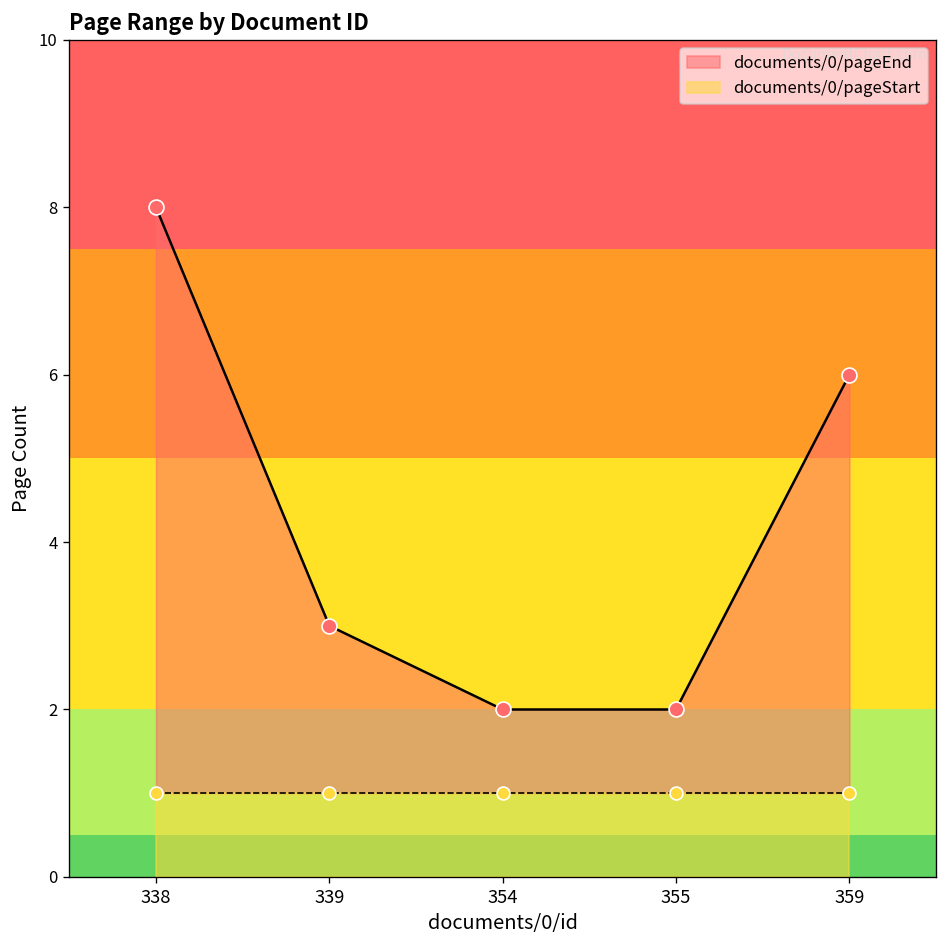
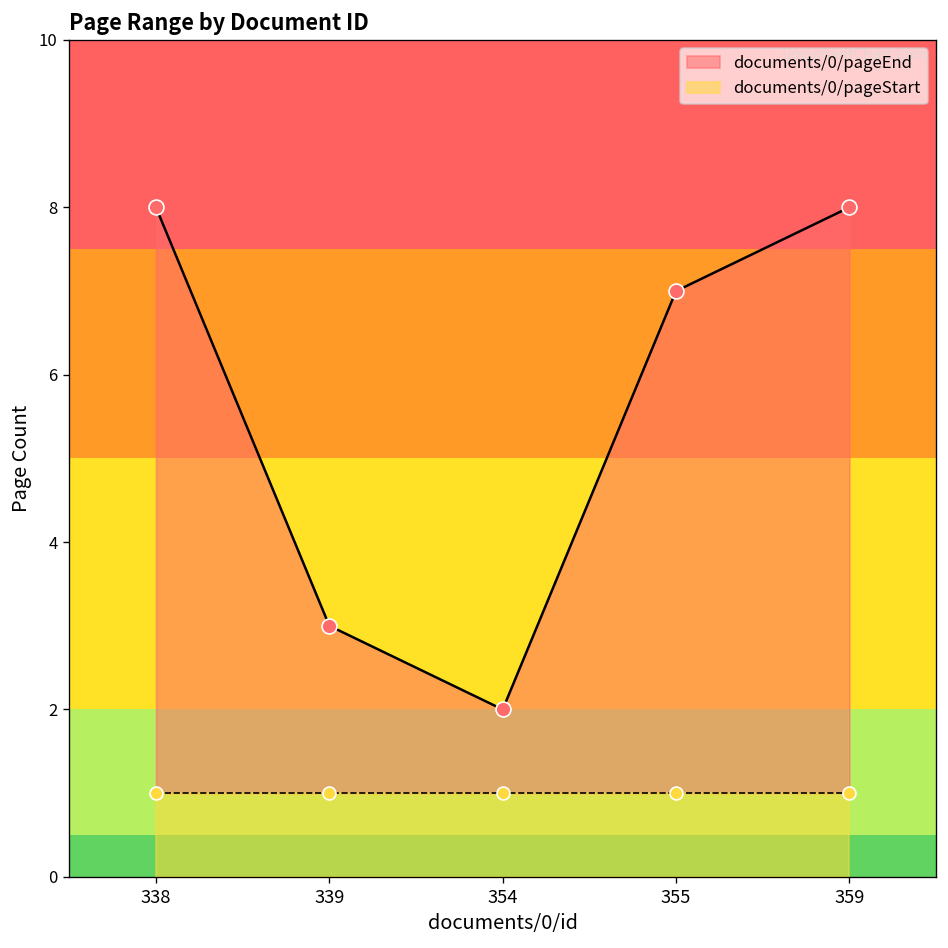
  {
    "documents/0/pageEnd": {
      "338": 8,
      "339": 3,
      "354": 2,
-     "355": 2,
-     "359": 6
+     "355": 7,
+     "359": 8
    },
    "documents/0/pageStart": {
      "338": 1,
      "339": 1,
      "354": 1,
      "355": 1,
      "359": 1
    }
  }
